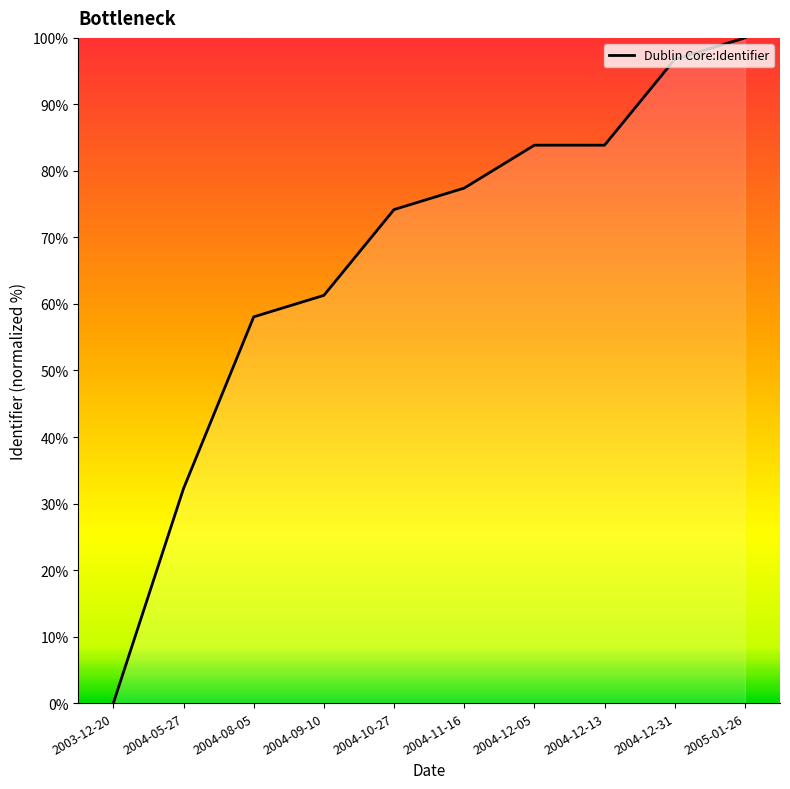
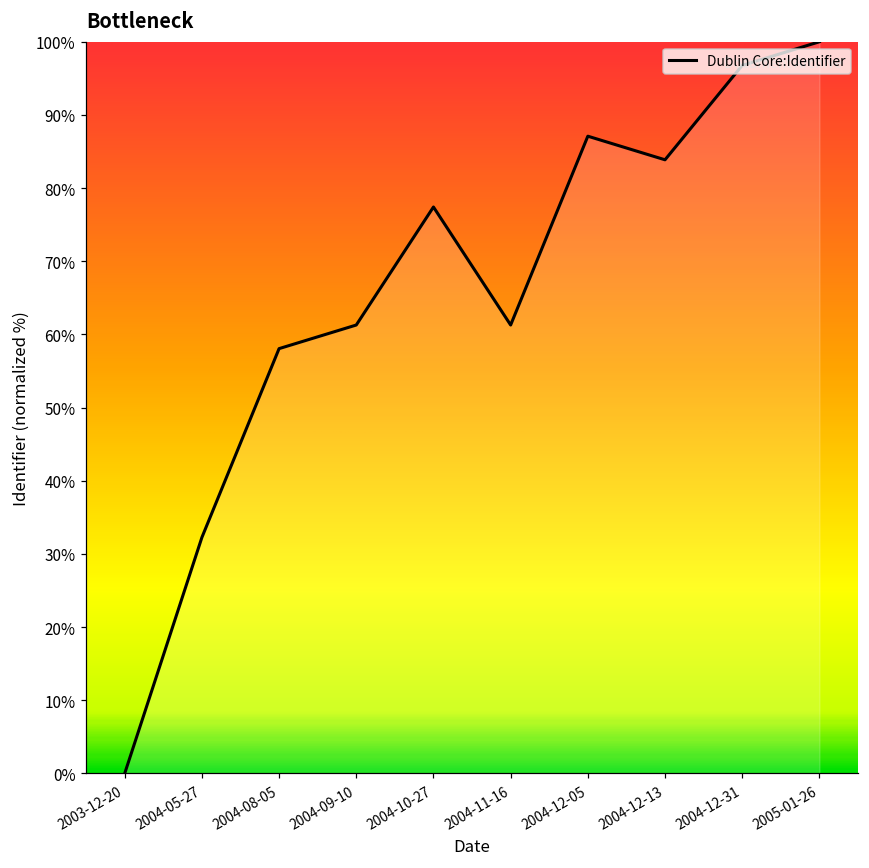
  {
    "2003-12-20": "0%",
    "2004-05-27": "32%",
    "2004-08-05": "58%",
    "2004-09-10": "61%",
-   "2004-10-27": "74%",
-   "2004-11-16": "77%",
-   "2004-12-05": "84%",
+   "2004-10-27": "77%",
+   "2004-11-16": "61%",
+   "2004-12-05": "87%",
    "2004-12-13": "84%",
    "2005-01-26": "100%"
  }
